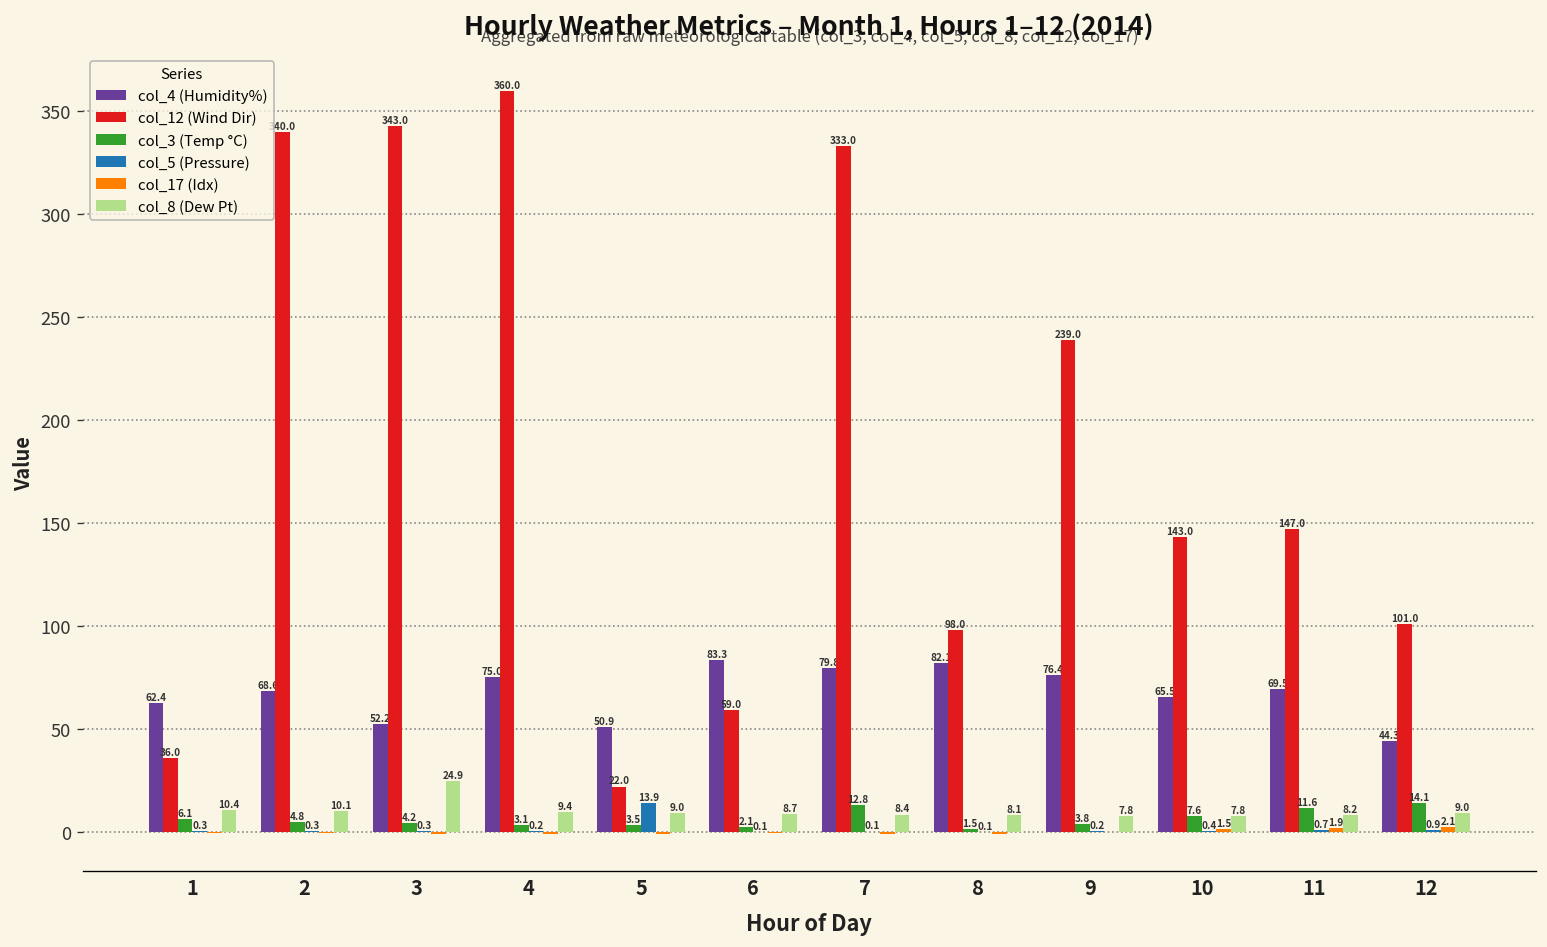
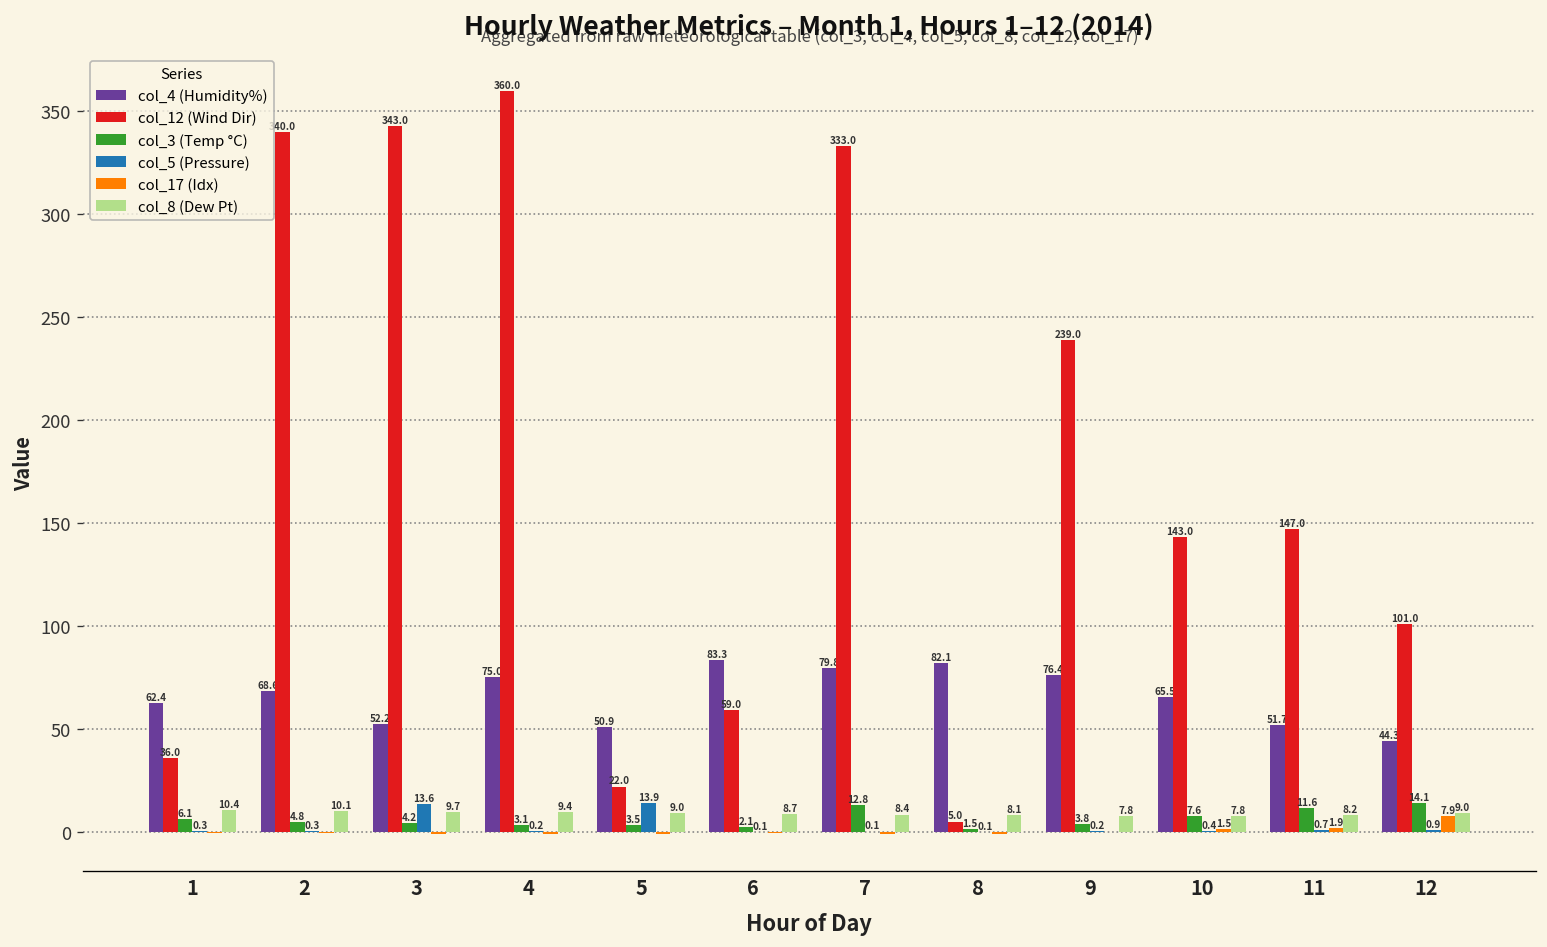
  {
    "col_4 (Humidity%)": {
      "1": 62.4,
      "2": 68.6,
      "3": 52.2,
      "4": 75.0,
      "5": 50.9,
      "6": 83.3,
      "7": 79.8,
      "8": 82.1,
      "9": 76.4,
      "10": 65.5,
-     "11": 69.5,
+     "11": 51.7,
      "12": 44.3
    },
    "col_12 (Wind Dir)": {
      "1": 36.0,
      "3": 343.0,
      "4": 360.0,
      "5": 22.0,
      "6": 59.0,
      "7": 333.0,
-     "8": 98.0,
+     "8": 5.0,
      "9": 239.0,
      "10": 143.0,
      "11": 147.0,
      "12": 101.0
    },
    "col_3 (Temp °C)": {
      "1": 6.1,
      "2": 4.8,
      "3": 4.2,
      "4": 3.1,
      "5": 3.5,
      "6": 2.1,
      "7": 12.8,
      "8": 1.5,
      "9": 3.8,
      "10": 7.6,
      "11": 11.6,
      "12": 14.1
    },
    "col_5 (Pressure)": {
      "1": 0.3,
      "2": 0.3,
-     "3": 0.3,
+     "3": 13.6,
      "4": 0.2,
      "5": 13.9,
      "6": 0.1,
      "7": 0.1,
      "8": 0.1,
      "9": 0.2,
      "10": 0.4,
      "11": 0.7,
      "12": 0.9
    },
    "col_17 (Idx)": {
      "10": 1.5,
      "11": 1.9,
-     "12": 2.1
+     "12": 7.9
    },
    "col_8 (Dew Pt)": {
      "1": 10.4,
      "2": 10.1,
-     "3": 24.9,
+     "3": 9.7,
      "4": 9.4,
      "5": 9.0,
      "6": 8.7,
      "7": 8.4,
      "8": 8.1,
      "9": 7.8,
      "10": 7.8,
      "11": 8.2,
      "12": 9.0
    }
  }
